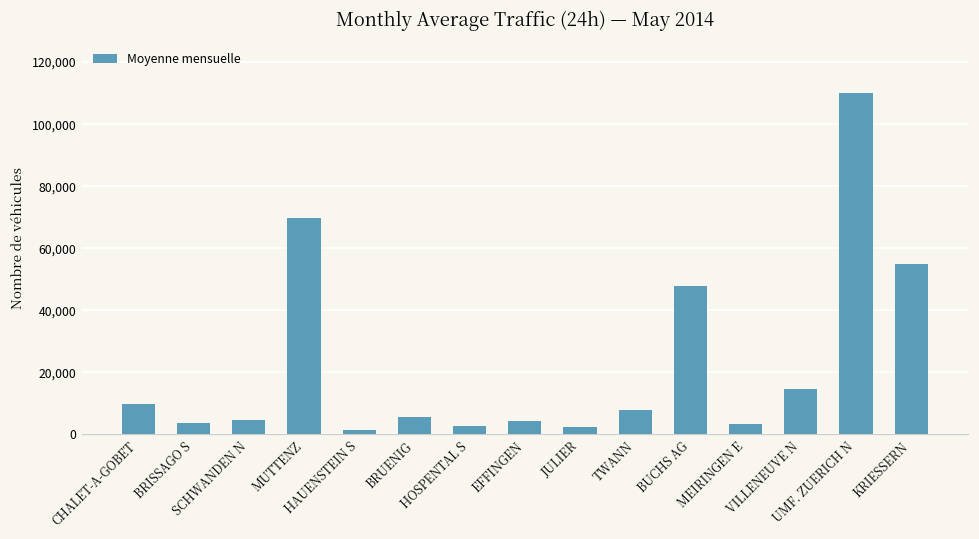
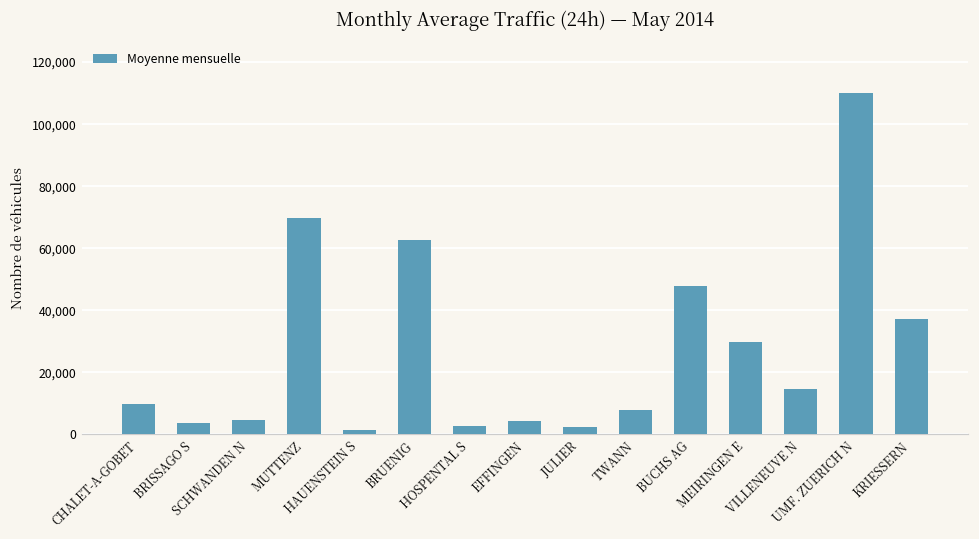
  {
    "CHALET-A-GOBET": "10,000",
    "BRISSAGO S": "4,000",
    "SCHWANDEN N": "5,000",
    "MUTTENZ": "70,000",
    "HAUENSTEIN S": "1,000",
-   "BRUENIG": "6,000",
+   "BRUENIG": "63,000",
    "HOSPENTAL S": "3,000",
    "EFFINGEN": "4,000",
    "JULIER": "2,000",
    "TWANN": "8,000",
    "BUCHS AG": "48,000",
-   "MEIRINGEN E": "3,000",
+   "MEIRINGEN E": "30,000",
    "VILLENEUVE N": "15,000",
    "UMF. ZUERICH N": "110,000",
-   "KRIESSERN": "55,000"
+   "KRIESSERN": "37,000"
  }
